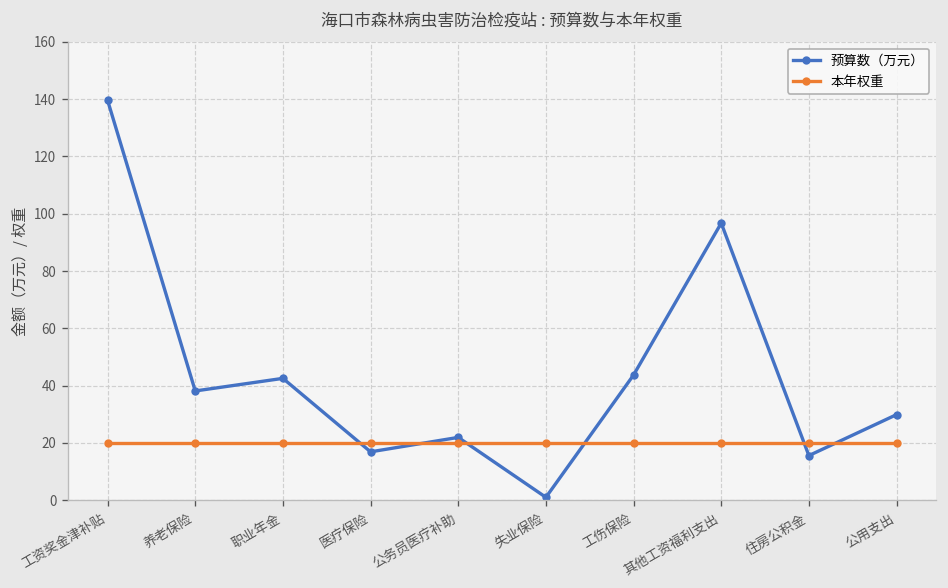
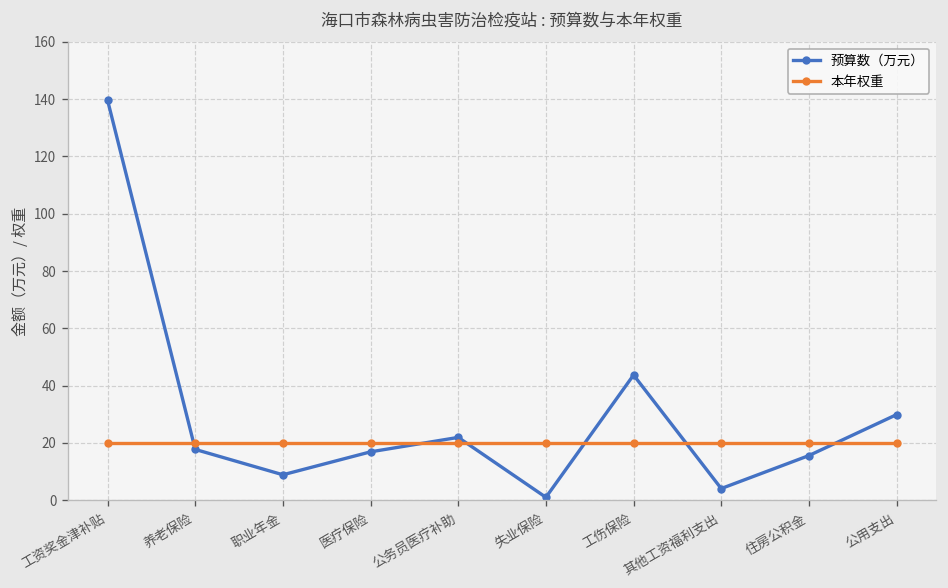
  {
    "预算数（万元）": {
      "工资奖金津补贴": 140,
-     "养老保险": 38,
-     "职业年金": 43,
+     "养老保险": 18,
+     "职业年金": 9,
      "医疗保险": 17,
      "公务员医疗补助": 22,
      "失业保险": 1,
      "工伤保险": 44,
-     "其他工资福利支出": 97,
+     "其他工资福利支出": 4,
      "住房公积金": 16,
      "公用支出": 30
    },
    "本年权重": {
      "工资奖金津补贴": 20,
      "养老保险": 20,
      "职业年金": 20,
      "医疗保险": 20,
      "公务员医疗补助": 20,
      "失业保险": 20,
      "工伤保险": 20,
      "其他工资福利支出": 20,
      "住房公积金": 20,
      "公用支出": 20
    }
  }
